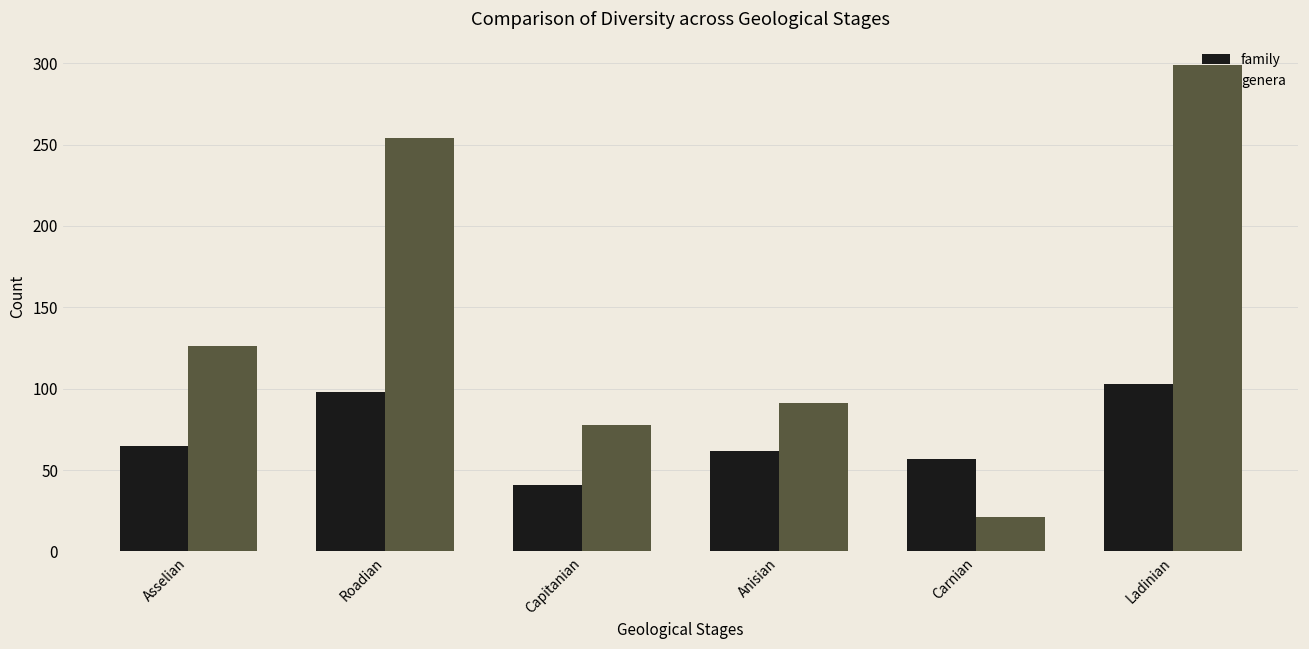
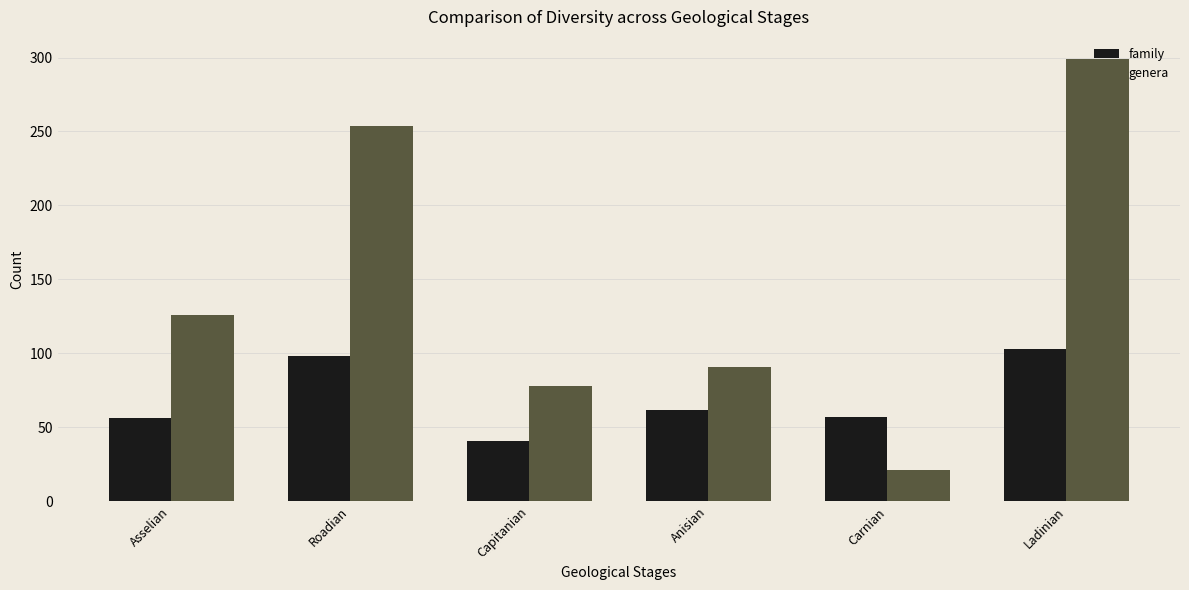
  {
    "family": {
-     "Asselian": 65,
+     "Asselian": 56,
      "Roadian": 98,
      "Capitanian": 41,
      "Anisian": 62,
      "Carnian": 57,
      "Ladinian": 103
    },
    "genera": {
      "Asselian": 126,
      "Roadian": 254,
      "Capitanian": 78,
      "Anisian": 91,
      "Carnian": 21,
      "Ladinian": 299
    }
  }
